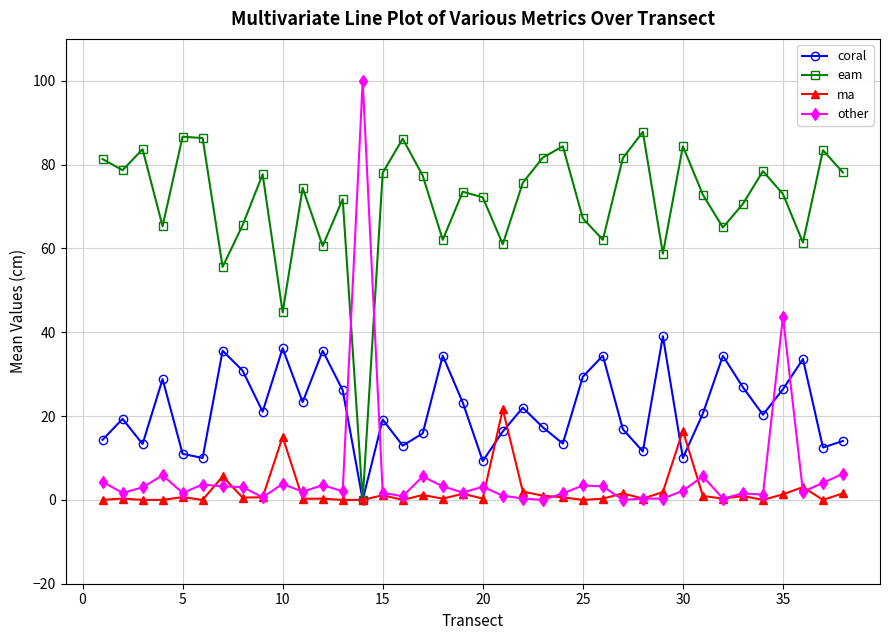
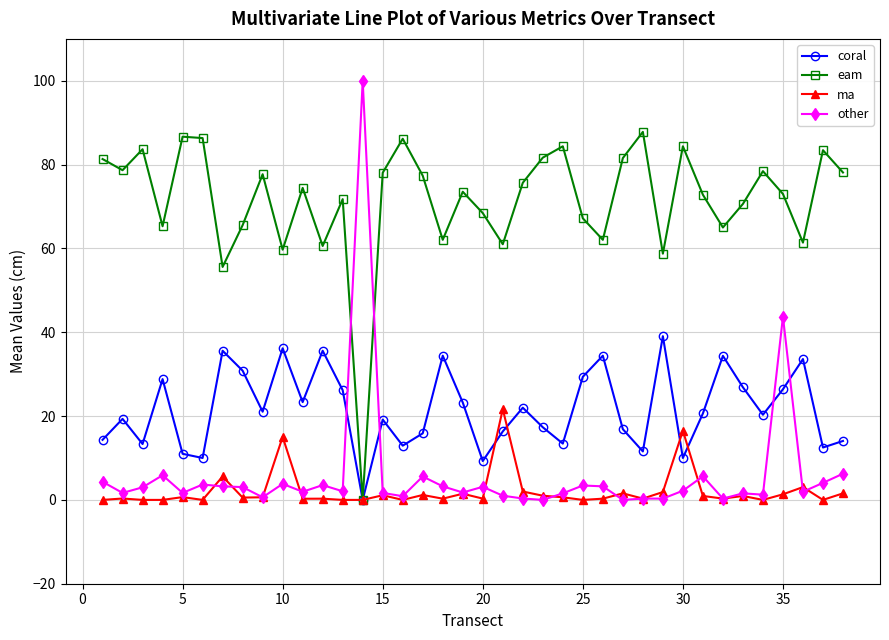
  {
    "coral": {
      "5": 11,
      "10": 36,
      "15": 19,
      "20": 9,
      "25": 29,
      "30": 10,
      "35": 26
    },
    "eam": {
      "5": 87,
-     "10": 45,
+     "10": 60,
      "15": 78,
-     "20": 72,
+     "20": 68,
      "25": 67,
      "30": 84,
      "35": 73
    },
    "ma": {
      "5": 1,
      "10": 15,
      "20": 0,
      "25": 0,
      "30": 16,
      "35": 1
    },
    "other": {
      "5": 2,
      "10": 4,
      "20": 3,
      "25": 3,
      "30": 2,
      "35": 44
    }
  }
